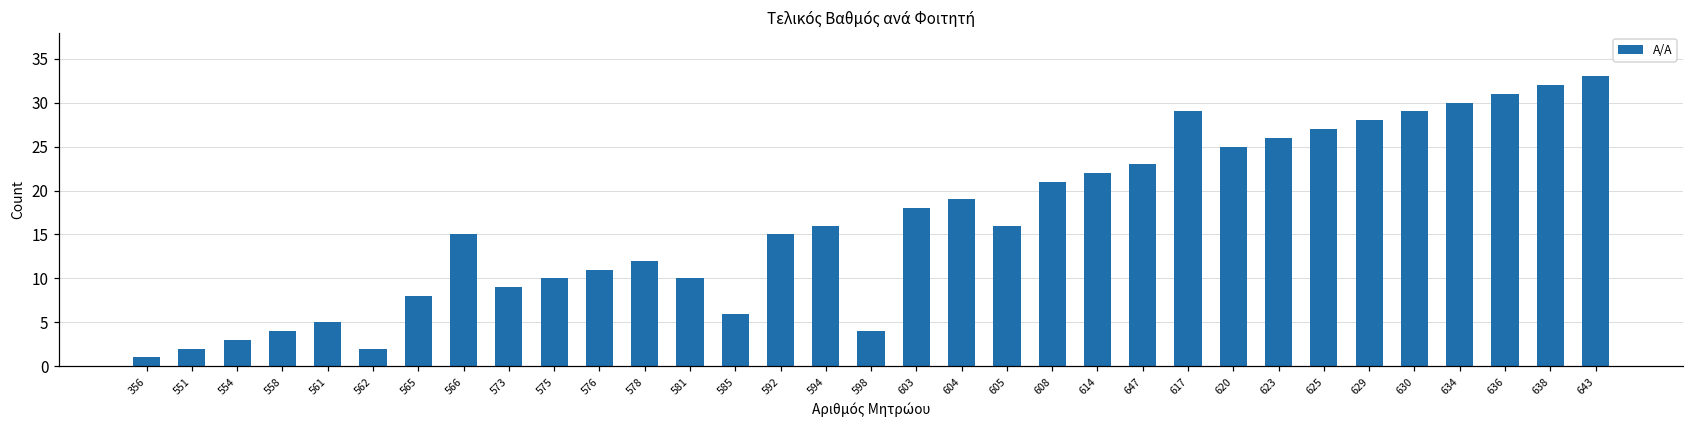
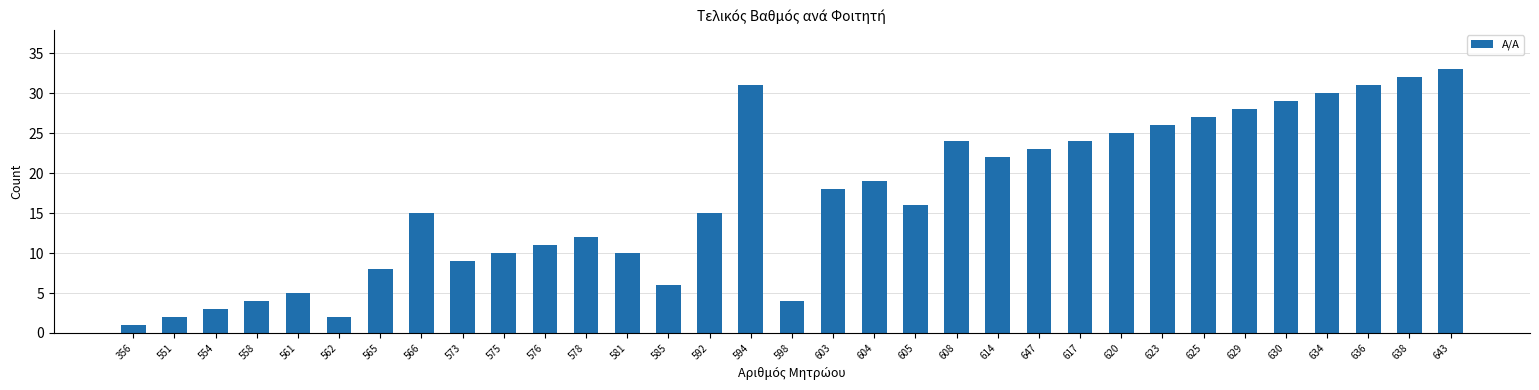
  {
    "356": 1,
    "551": 2,
    "554": 3,
    "558": 4,
    "561": 5,
    "562": 2,
    "565": 8,
    "566": 15,
    "573": 9,
    "575": 10,
    "576": 11,
    "578": 12,
    "581": 10,
    "585": 6,
    "592": 15,
-   "594": 16,
+   "594": 31,
    "598": 4,
    "603": 18,
    "604": 19,
    "605": 16,
-   "608": 21,
+   "608": 24,
    "614": 22,
    "647": 23,
-   "617": 29,
+   "617": 24,
    "620": 25,
    "623": 26,
    "625": 27,
    "629": 28,
    "630": 29,
    "634": 30,
    "636": 31,
    "638": 32,
    "643": 33
  }
